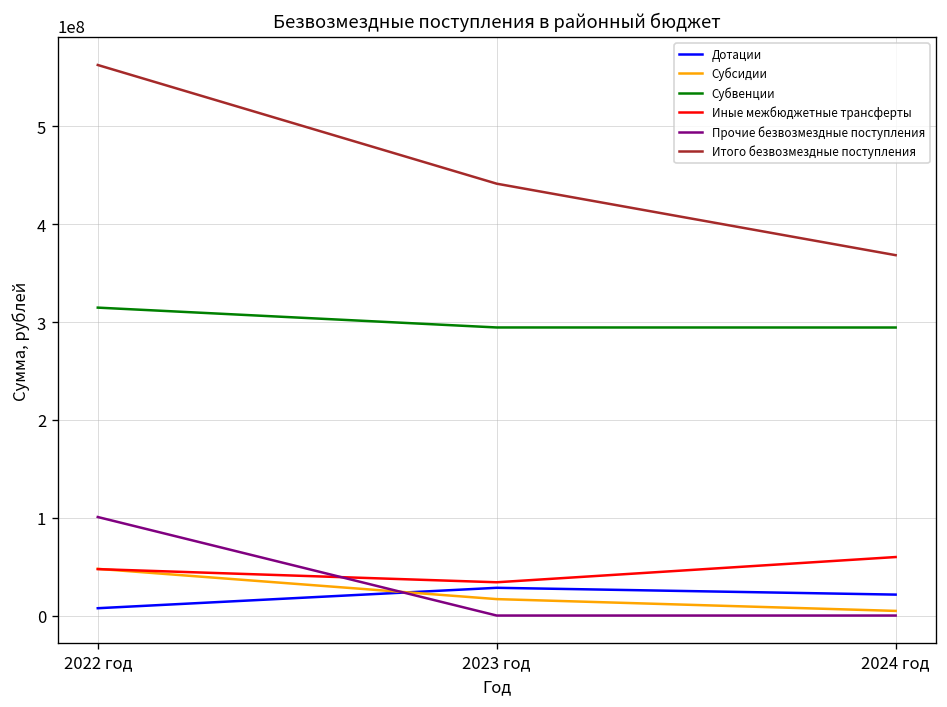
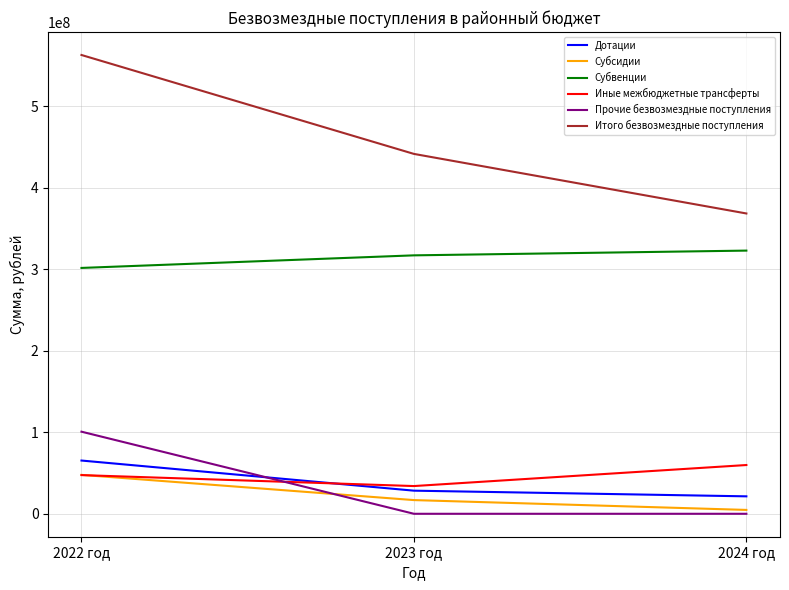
  {
    "Дотации": {
-     "2022 год": 10000000,
+     "2022 год": 70000000,
      "2023 год": 30000000,
      "2024 год": 20000000
    },
    "Субсидии": {
      "2023 год": 20000000,
      "2024 год": 0
    },
    "Субвенции": {
-     "2022 год": 310000000,
-     "2023 год": 290000000,
-     "2024 год": 290000000
+     "2022 год": 300000000,
+     "2023 год": 320000000,
+     "2024 год": 320000000
    },
    "Иные межбюджетные трансферты": {
      "2023 год": 30000000,
      "2024 год": 60000000
    },
    "Прочие безвозмездные поступления": {
      "2022 год": 100000000,
      "2023 год": 0,
      "2024 год": 0
    },
    "Итого безвозмездные поступления": {
      "2022 год": 560000000,
      "2023 год": 440000000,
      "2024 год": 370000000
    }
  }
